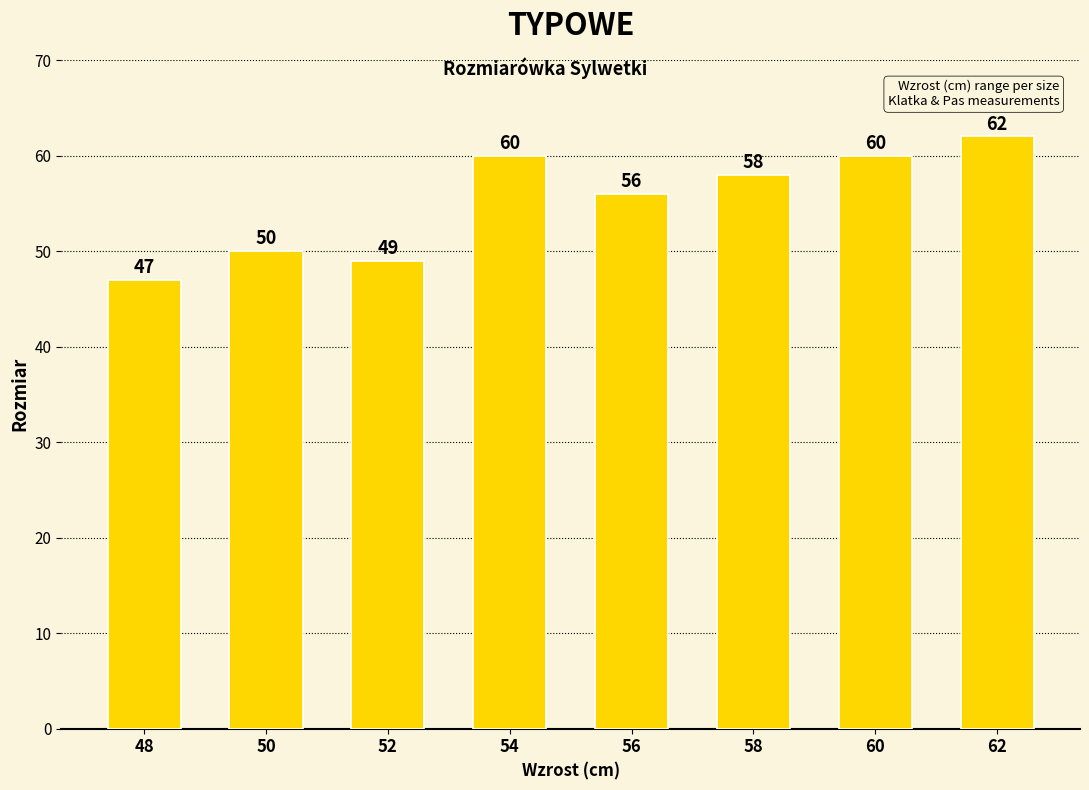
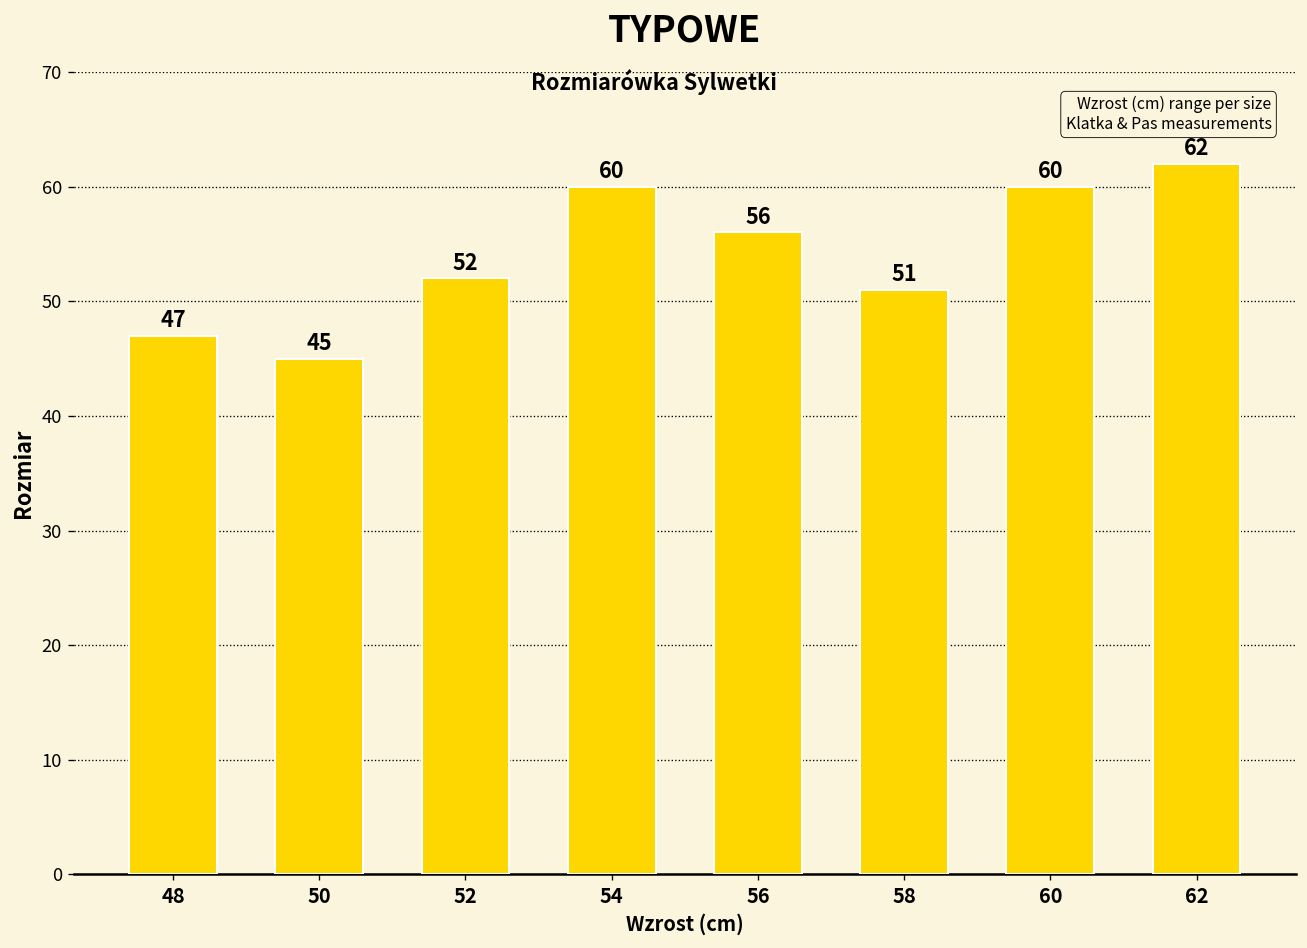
  {
    "48": 47,
-   "50": 50,
-   "52": 49,
+   "50": 45,
+   "52": 52,
    "54": 60,
    "56": 56,
-   "58": 58,
+   "58": 51,
    "60": 60,
    "62": 62
  }
